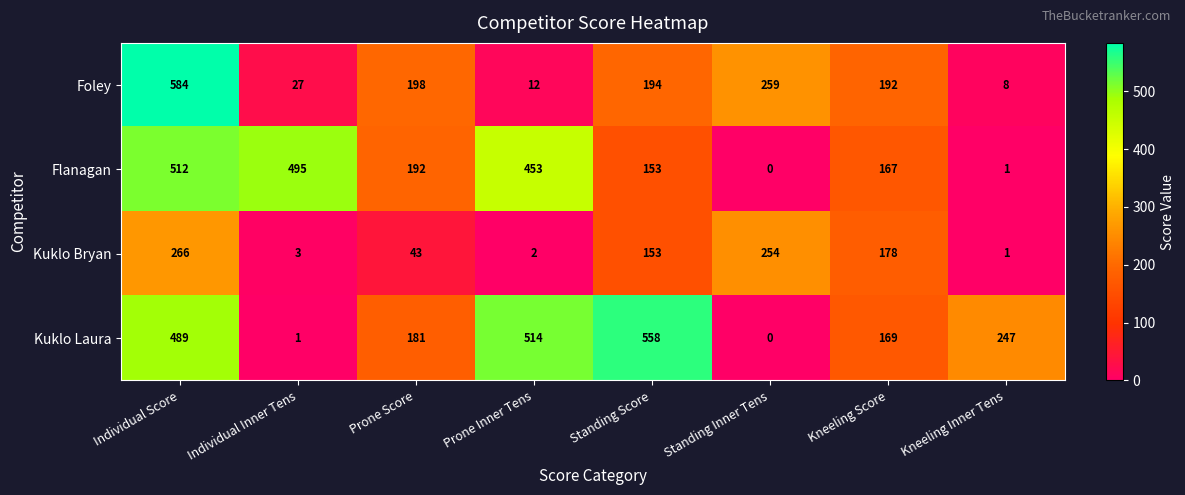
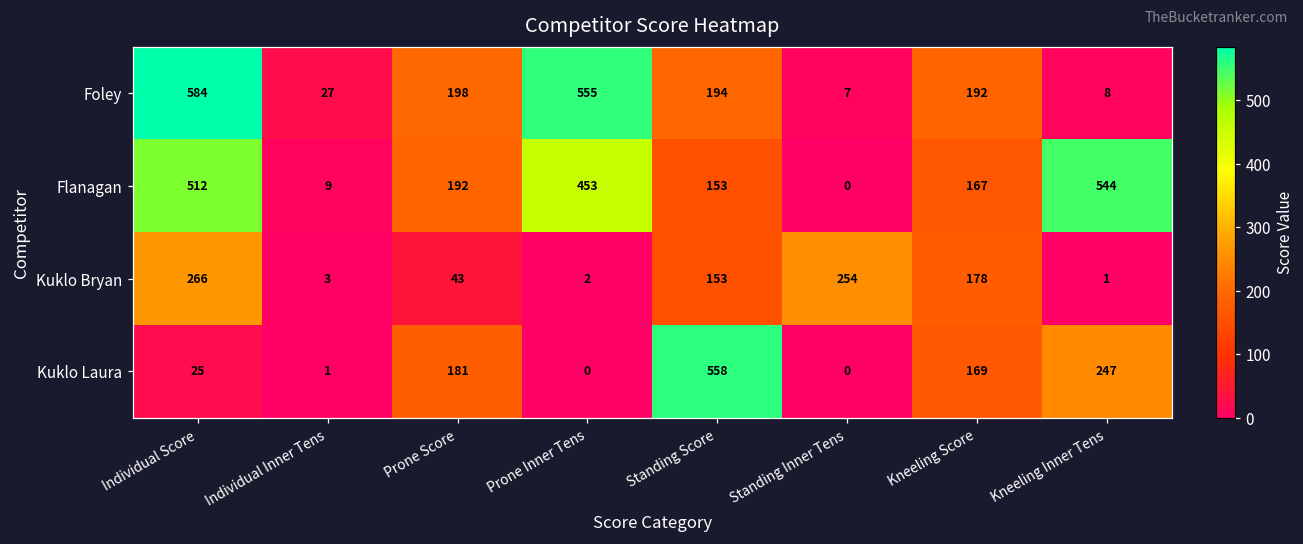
  {
    "Foley": {
      "Individual Score": 584,
      "Individual Inner Tens": 27,
      "Prone Score": 198,
-     "Prone Inner Tens": 12,
+     "Prone Inner Tens": 555,
      "Standing Score": 194,
-     "Standing Inner Tens": 259,
+     "Standing Inner Tens": 7,
      "Kneeling Score": 192,
      "Kneeling Inner Tens": 8
    },
    "Flanagan": {
      "Individual Score": 512,
-     "Individual Inner Tens": 495,
+     "Individual Inner Tens": 9,
      "Prone Score": 192,
      "Prone Inner Tens": 453,
      "Standing Score": 153,
      "Standing Inner Tens": 0,
      "Kneeling Score": 167,
-     "Kneeling Inner Tens": 1
+     "Kneeling Inner Tens": 544
    },
    "Kuklo Bryan": {
      "Individual Score": 266,
      "Individual Inner Tens": 3,
      "Prone Score": 43,
      "Prone Inner Tens": 2,
      "Standing Score": 153,
      "Standing Inner Tens": 254,
      "Kneeling Score": 178,
      "Kneeling Inner Tens": 1
    },
    "Kuklo Laura": {
-     "Individual Score": 489,
+     "Individual Score": 25,
      "Individual Inner Tens": 1,
      "Prone Score": 181,
-     "Prone Inner Tens": 514,
+     "Prone Inner Tens": 0,
      "Standing Score": 558,
      "Standing Inner Tens": 0,
      "Kneeling Score": 169,
      "Kneeling Inner Tens": 247
    }
  }
